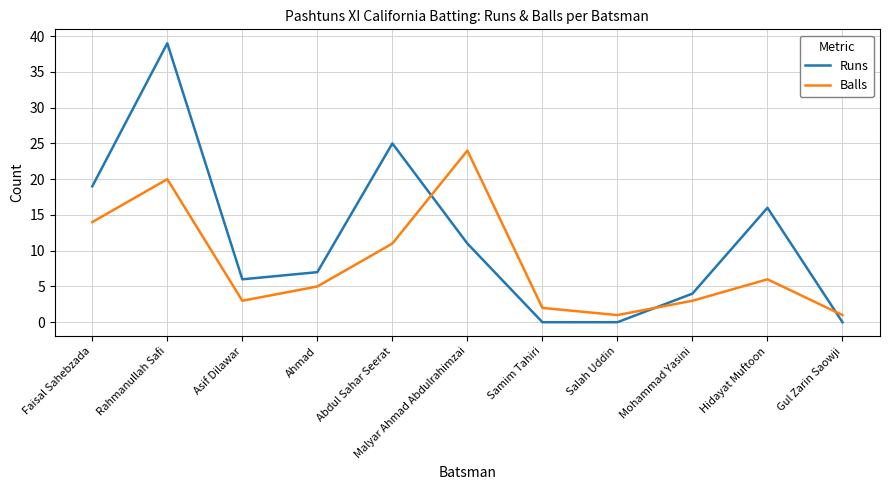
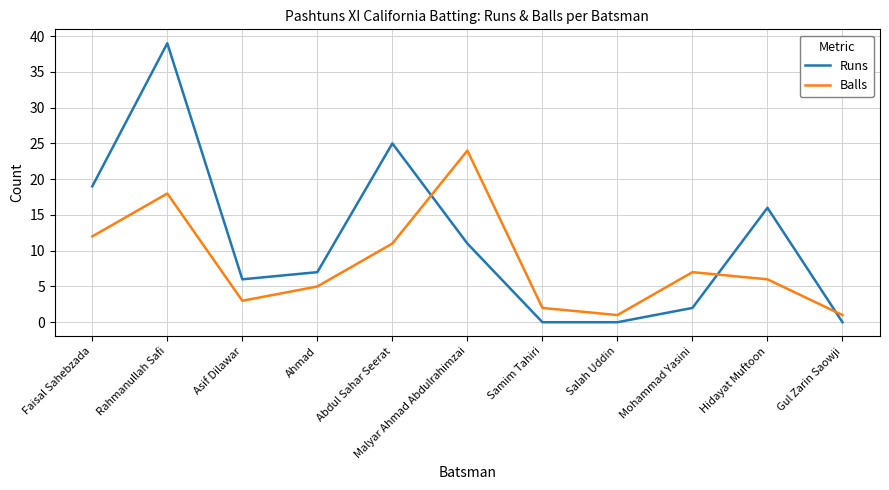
  {
    "Runs": {
      "Faisal Sahebzada": 19,
      "Rahmanullah Safi": 39,
      "Asif Dilawar": 6,
      "Ahmad": 7,
      "Abdul Sahar Seerat": 25,
      "Malyar Ahmad Abdulrahimzai": 11,
      "Samim Tahiri": 0,
      "Salah Uddin": 0,
-     "Mohammad Yasini": 4,
+     "Mohammad Yasini": 2,
      "Hidayat Muftoon": 16,
      "Gul Zarin Saowji": 0
    },
    "Balls": {
-     "Faisal Sahebzada": 14,
-     "Rahmanullah Safi": 20,
+     "Faisal Sahebzada": 12,
+     "Rahmanullah Safi": 18,
      "Asif Dilawar": 3,
      "Ahmad": 5,
      "Abdul Sahar Seerat": 11,
      "Malyar Ahmad Abdulrahimzai": 24,
      "Samim Tahiri": 2,
      "Salah Uddin": 1,
-     "Mohammad Yasini": 3,
+     "Mohammad Yasini": 7,
      "Hidayat Muftoon": 6,
      "Gul Zarin Saowji": 1
    }
  }
